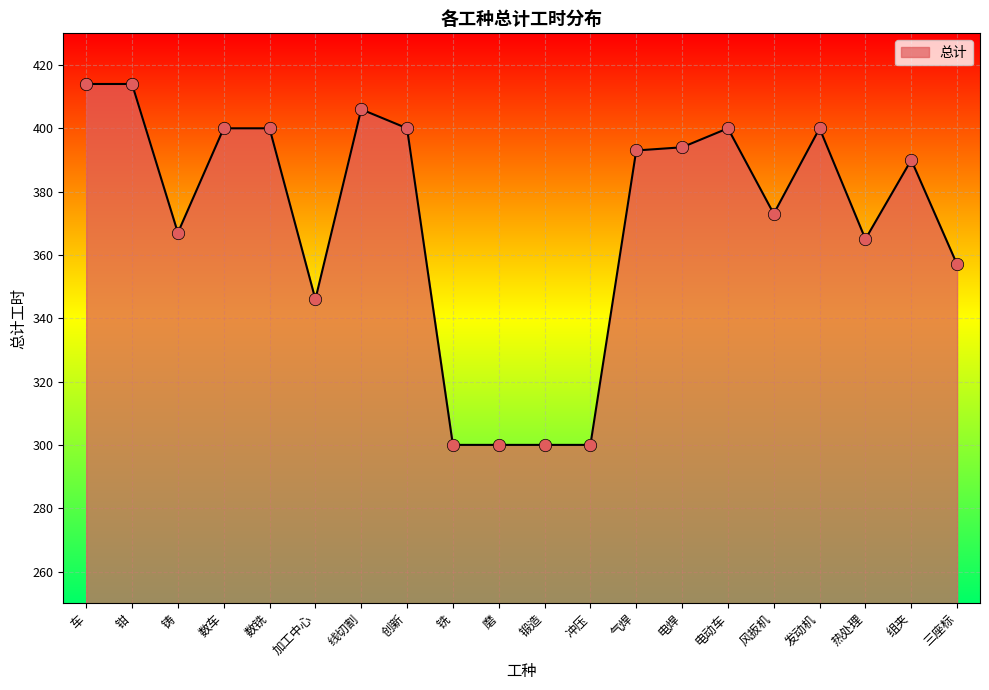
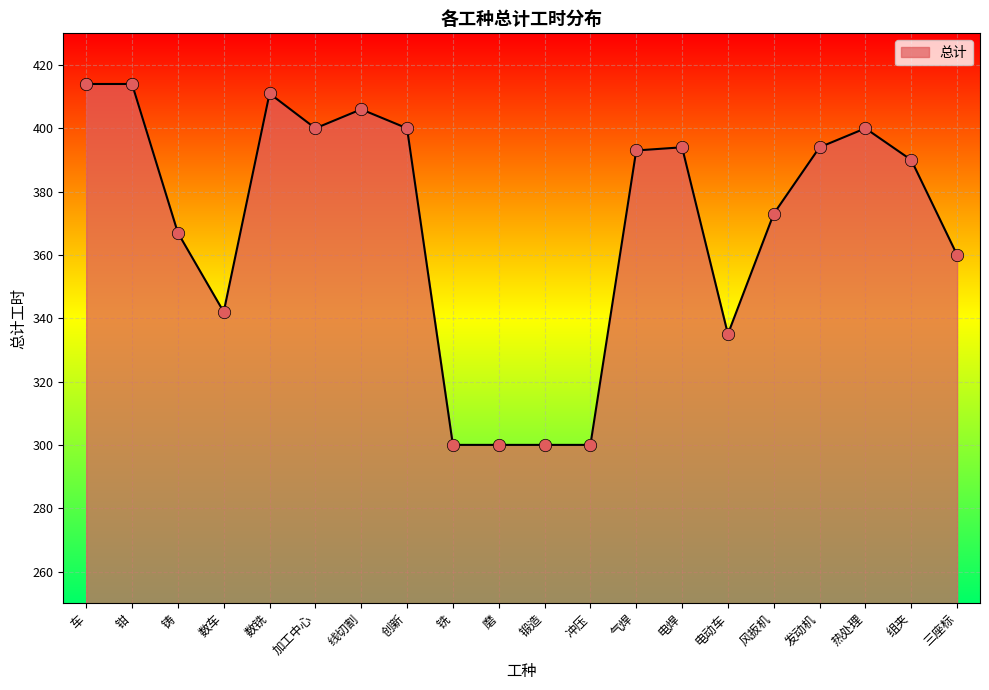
  {
    "车": 414,
    "钳": 414,
    "铸": 367,
-   "数车": 400,
-   "数铣": 400,
-   "加工中心": 346,
+   "数车": 342,
+   "数铣": 411,
+   "加工中心": 400,
    "线切割": 406,
    "创新": 400,
    "铣": 300,
    "磨": 300,
    "锻造": 300,
    "冲压": 300,
    "气焊": 393,
    "电焊": 394,
-   "电动车": 400,
+   "电动车": 335,
    "风扳机": 373,
-   "发动机": 400,
-   "热处理": 365,
+   "发动机": 394,
+   "热处理": 400,
    "组夹": 390,
-   "三座标": 357
+   "三座标": 360
  }
